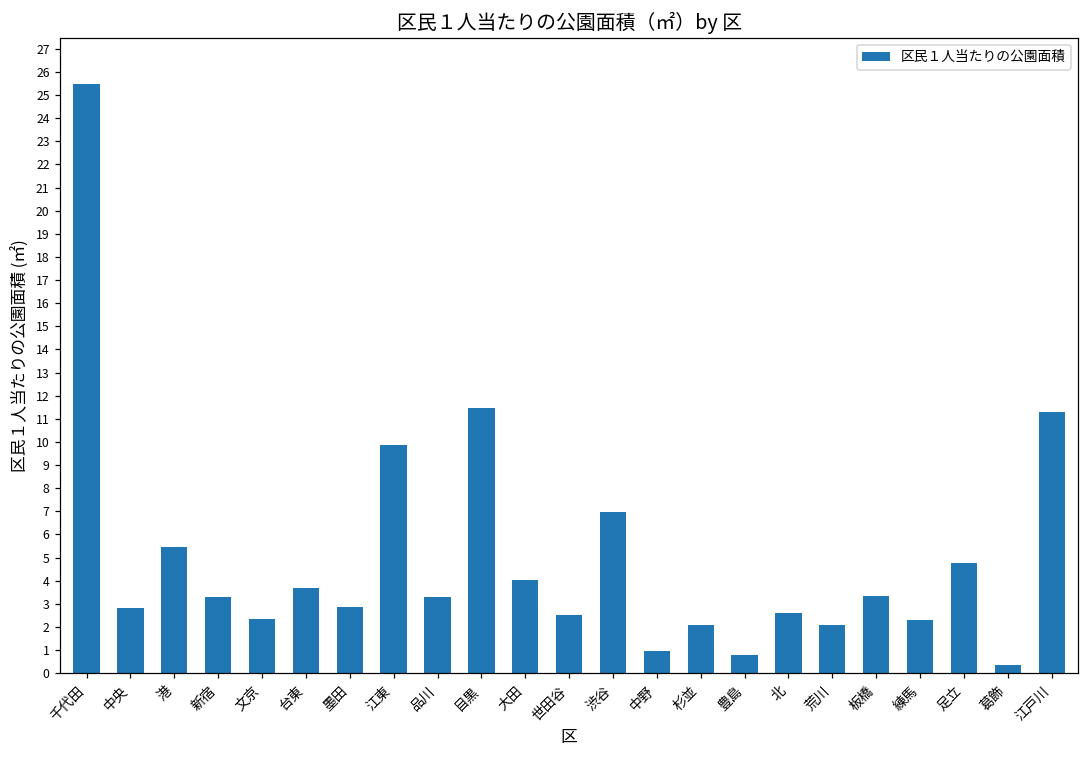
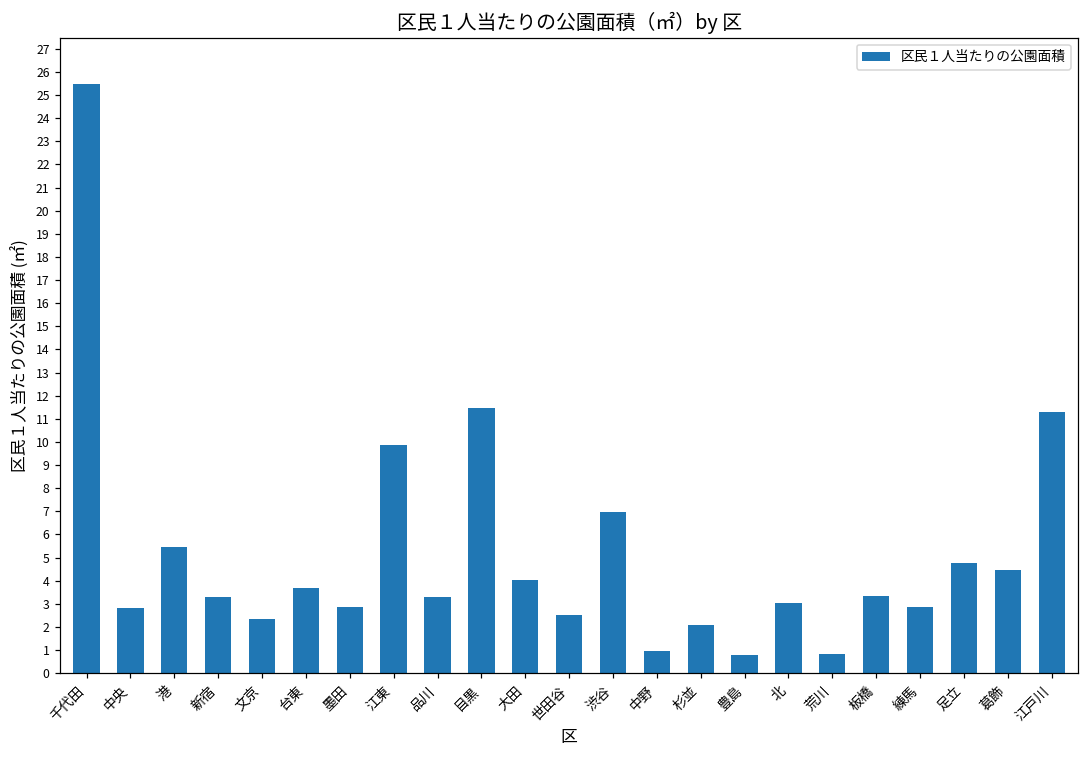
  {
    "千代田": 25.5,
    "中央": 2.8,
    "港": 5.4,
    "新宿": 3.3,
    "文京": 2.3,
    "台東": 3.7,
    "墨田": 2.9,
    "江東": 9.9,
    "品川": 3.3,
    "目黒": 11.5,
    "大田": 4.0,
    "世田谷": 2.5,
    "渋谷": 7.0,
    "中野": 1.0,
    "杉並": 2.1,
    "豊島": 0.8,
-   "北": 2.6,
-   "荒川": 2.1,
+   "北": 3.1,
+   "荒川": 0.8,
    "板橋": 3.3,
-   "練馬": 2.3,
+   "練馬": 2.9,
    "足立": 4.8,
-   "葛飾": 0.3,
+   "葛飾": 4.4,
    "江戸川": 11.3
  }
